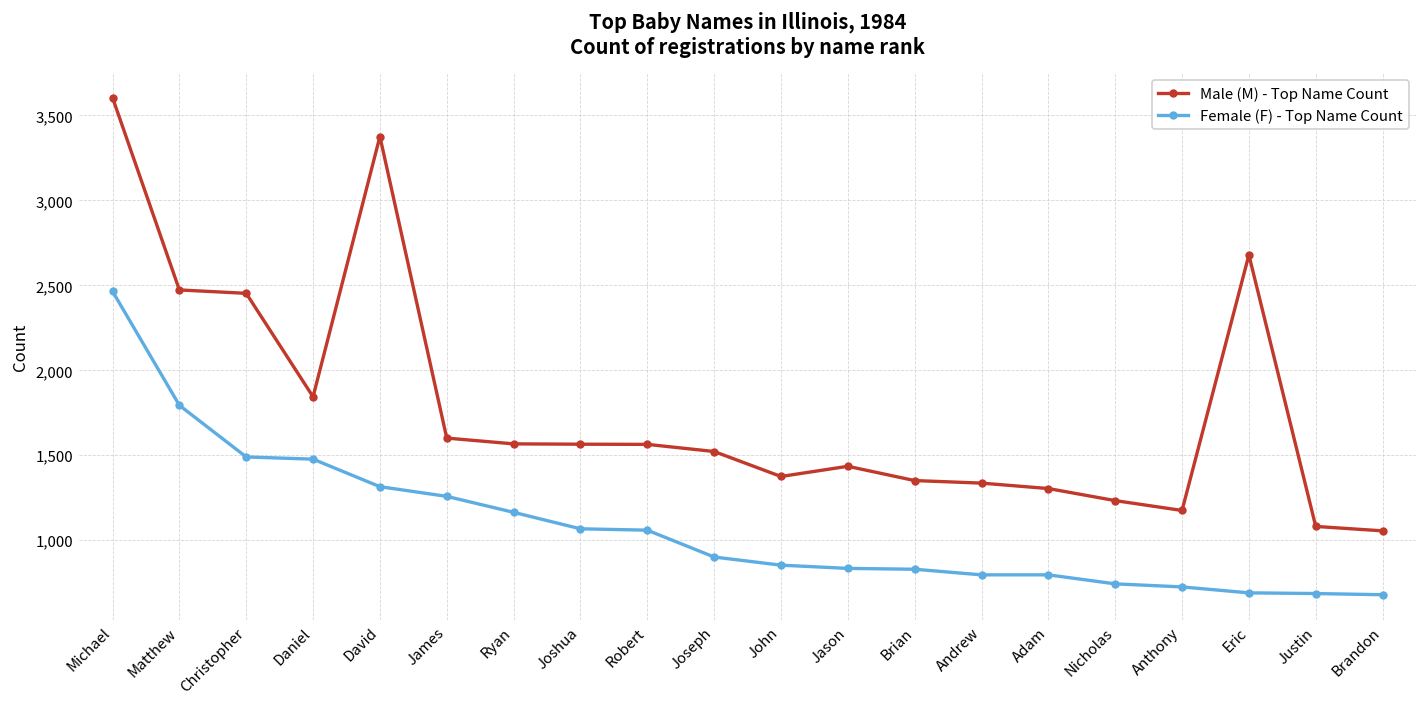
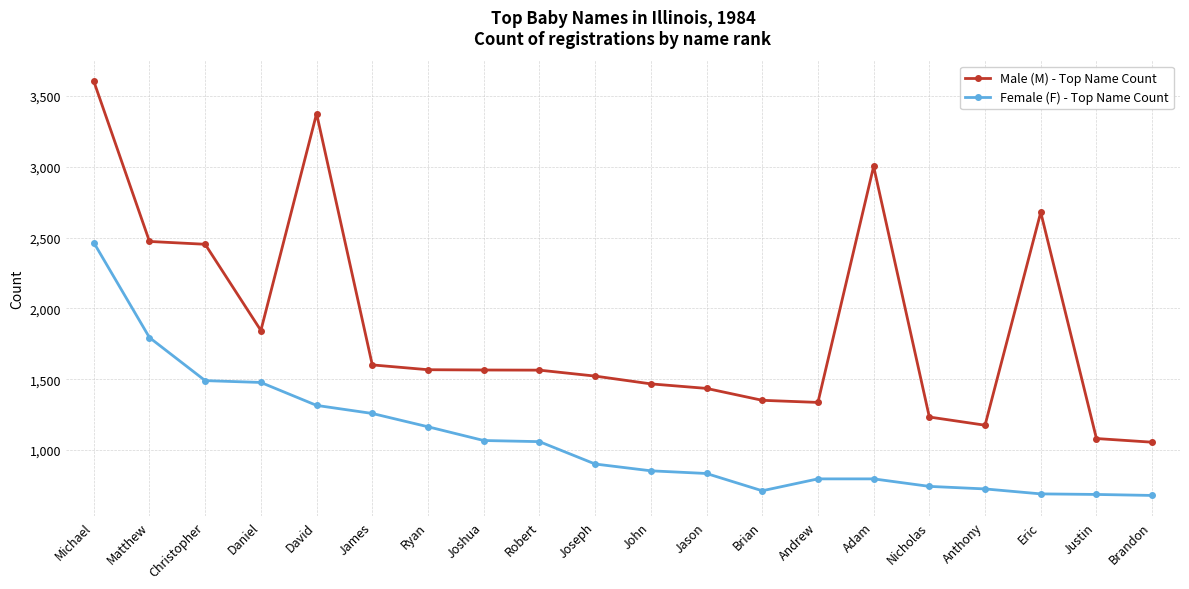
  {
    "Male (M) - Top Name Count": {
      "Michael": "3,610",
      "Matthew": "2,470",
      "Christopher": "2,450",
      "Daniel": "1,840",
      "David": "3,380",
      "James": "1,600",
      "Ryan": "1,570",
      "Joshua": "1,570",
      "Robert": "1,560",
      "Joseph": "1,520",
-     "John": "1,380",
+     "John": "1,470",
      "Jason": "1,440",
      "Brian": "1,350",
      "Andrew": "1,340",
-     "Adam": "1,300",
+     "Adam": "3,000",
      "Nicholas": "1,230",
      "Anthony": "1,180",
      "Eric": "2,680",
      "Justin": "1,080",
      "Brandon": "1,060"
    },
    "Female (F) - Top Name Count": {
      "Michael": "2,470",
      "Matthew": "1,790",
      "Christopher": "1,490",
      "Daniel": "1,480",
      "David": "1,320",
      "James": "1,260",
      "Ryan": "1,160",
      "Joshua": "1,070",
      "Robert": "1,060",
      "Joseph": "900",
      "John": "850",
      "Jason": "830",
-     "Brian": "830",
+     "Brian": "710",
      "Andrew": "800",
      "Adam": "800",
      "Nicholas": "740",
      "Anthony": "730",
      "Eric": "690",
      "Justin": "690",
      "Brandon": "680"
    }
  }
